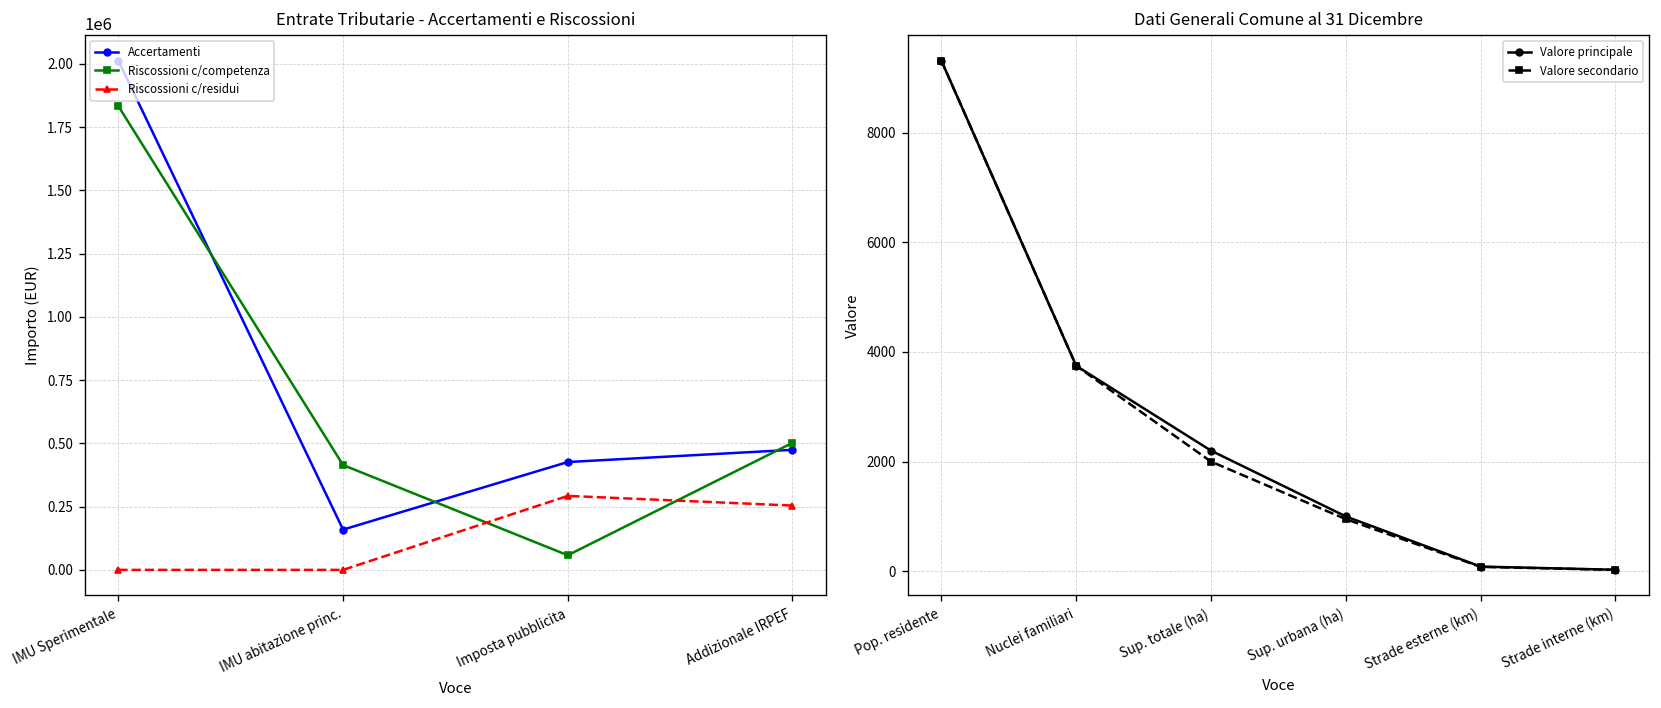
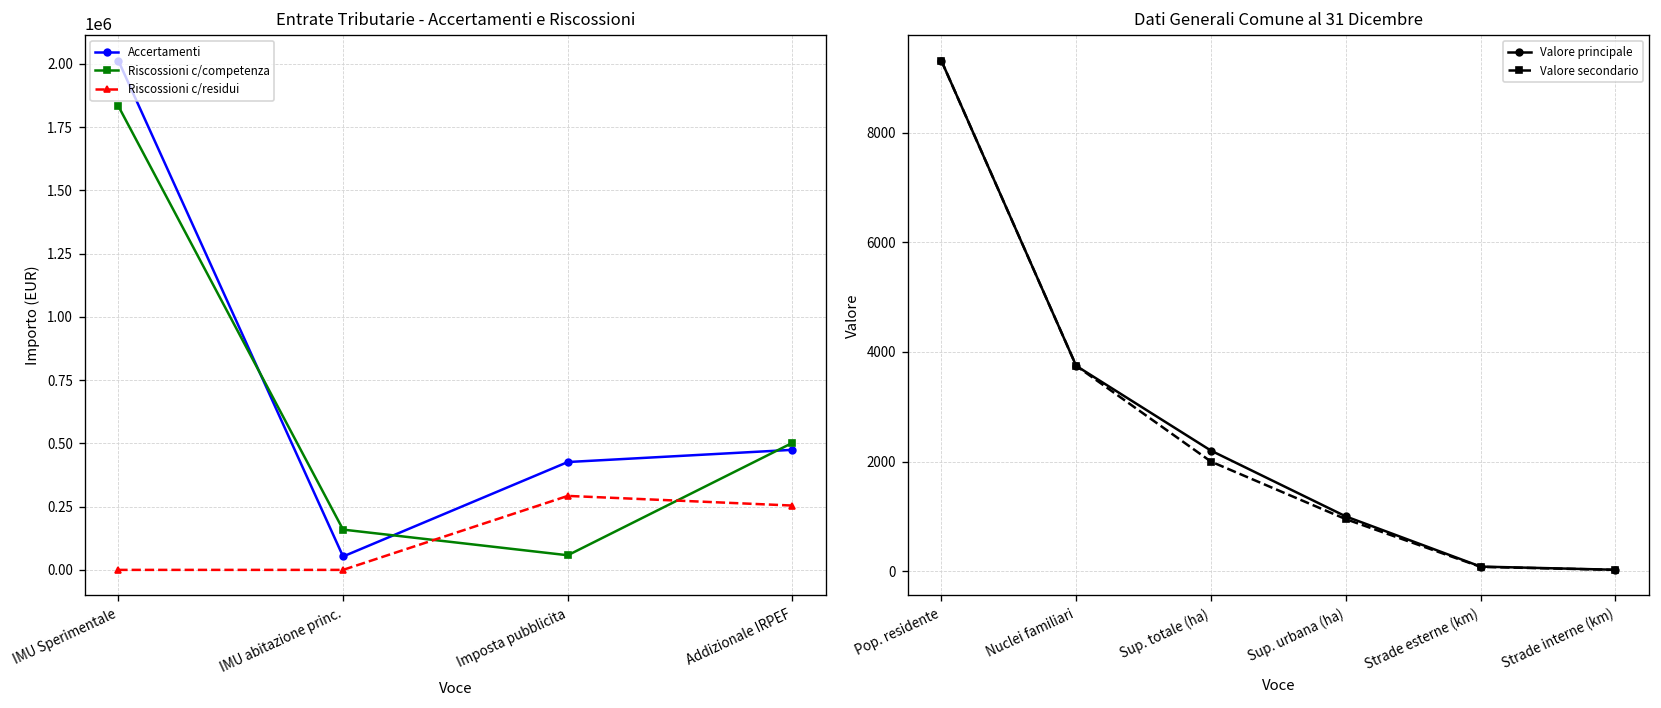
  {
    "Entrate Tributarie - Accertamenti e Riscossioni": {
      "Accertamenti": {
-       "IMU abitazione princ.": 160000,
+       "IMU abitazione princ.": 50000,
        "Imposta pubblicita": 430000,
        "Addizionale IRPEF": 470000
      },
      "Riscossioni c/competenza": {
        "IMU Sperimentale": 1830000,
-       "IMU abitazione princ.": 410000,
+       "IMU abitazione princ.": 160000,
        "Imposta pubblicita": 60000,
        "Addizionale IRPEF": 500000
      },
      "Riscossioni c/residui": {
        "IMU Sperimentale": 0,
        "IMU abitazione princ.": 0,
        "Imposta pubblicita": 290000,
        "Addizionale IRPEF": 250000
      }
    }
  }
